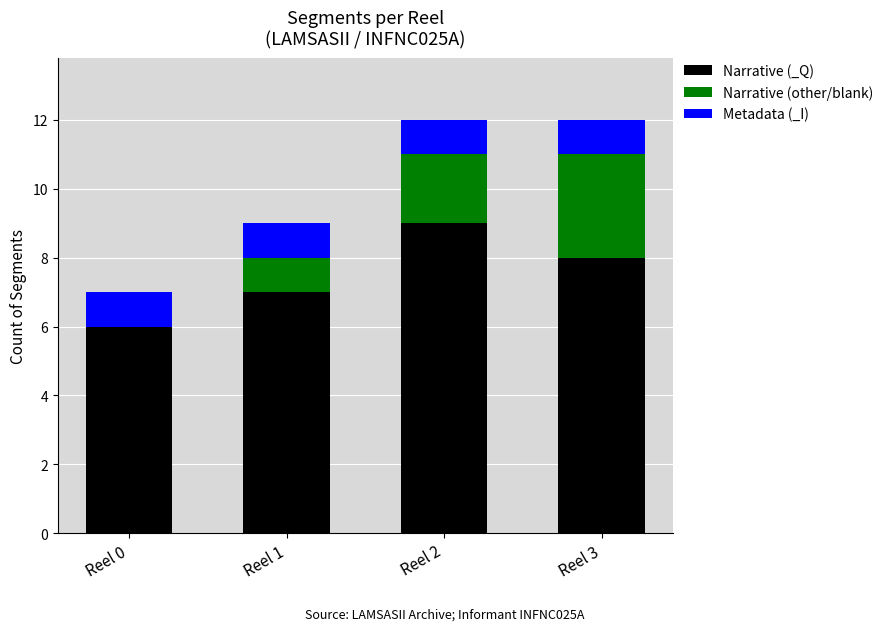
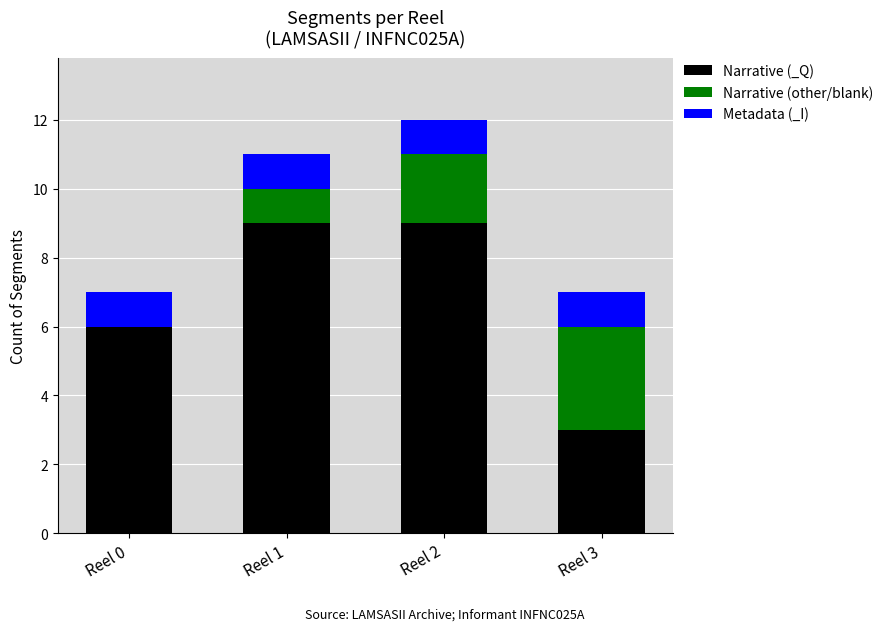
  {
    "Narrative (_Q)": {
      "Reel 0": 6,
-     "Reel 1": 7,
+     "Reel 1": 9,
      "Reel 2": 9,
-     "Reel 3": 8
+     "Reel 3": 3
    },
    "Narrative (other/blank)": {
      "Reel 0": 0,
      "Reel 1": 1,
      "Reel 2": 2,
      "Reel 3": 3
    },
    "Metadata (_I)": {
      "Reel 0": 1,
      "Reel 1": 1,
      "Reel 2": 1,
      "Reel 3": 1
    }
  }
